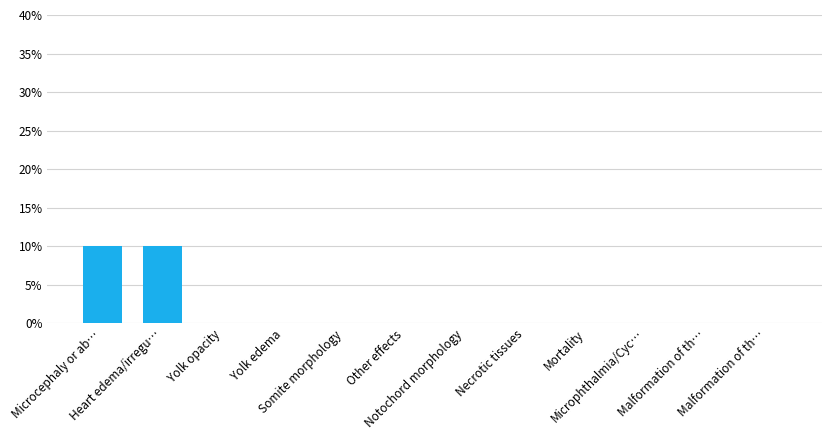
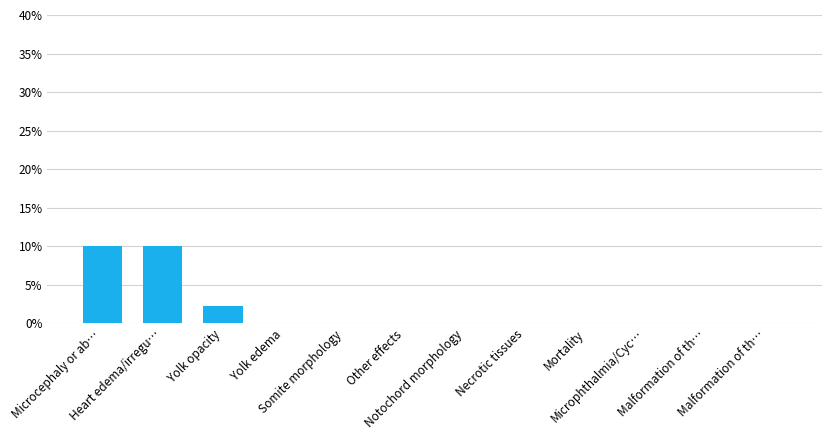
  {
    "Microcephaly or ab…": "10%",
    "Heart edema/irregu…": "10%",
-   "Yolk opacity": "0%",
+   "Yolk opacity": "2%",
    "Yolk edema": "0%",
    "Somite morphology": "0%",
    "Other effects": "0%",
    "Notochord morphology": "0%",
    "Necrotic tissues": "0%",
    "Mortality": "0%",
    "Microphthalmia/Cyc…": "0%"
  }
